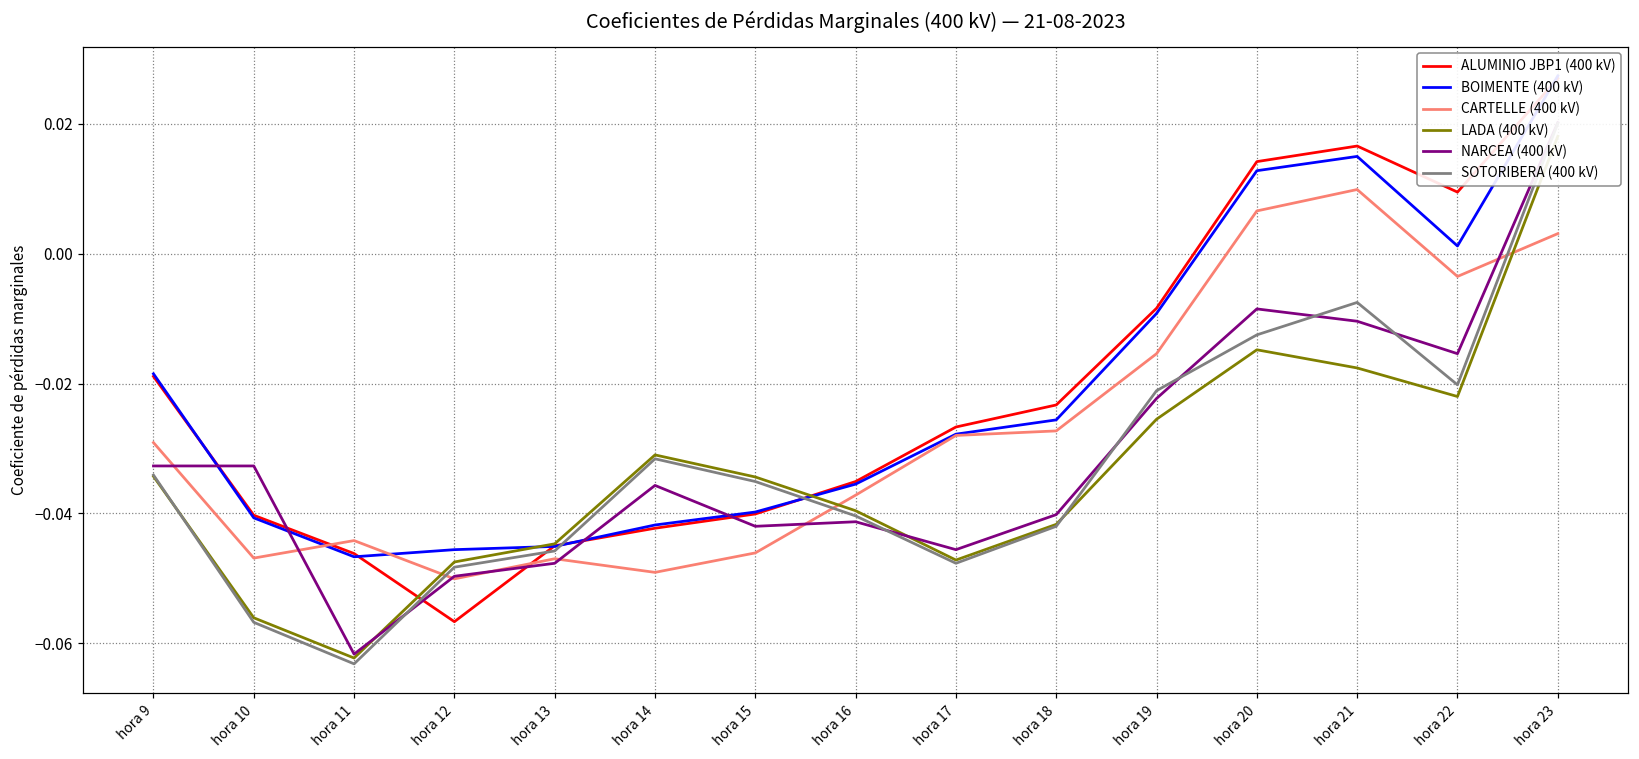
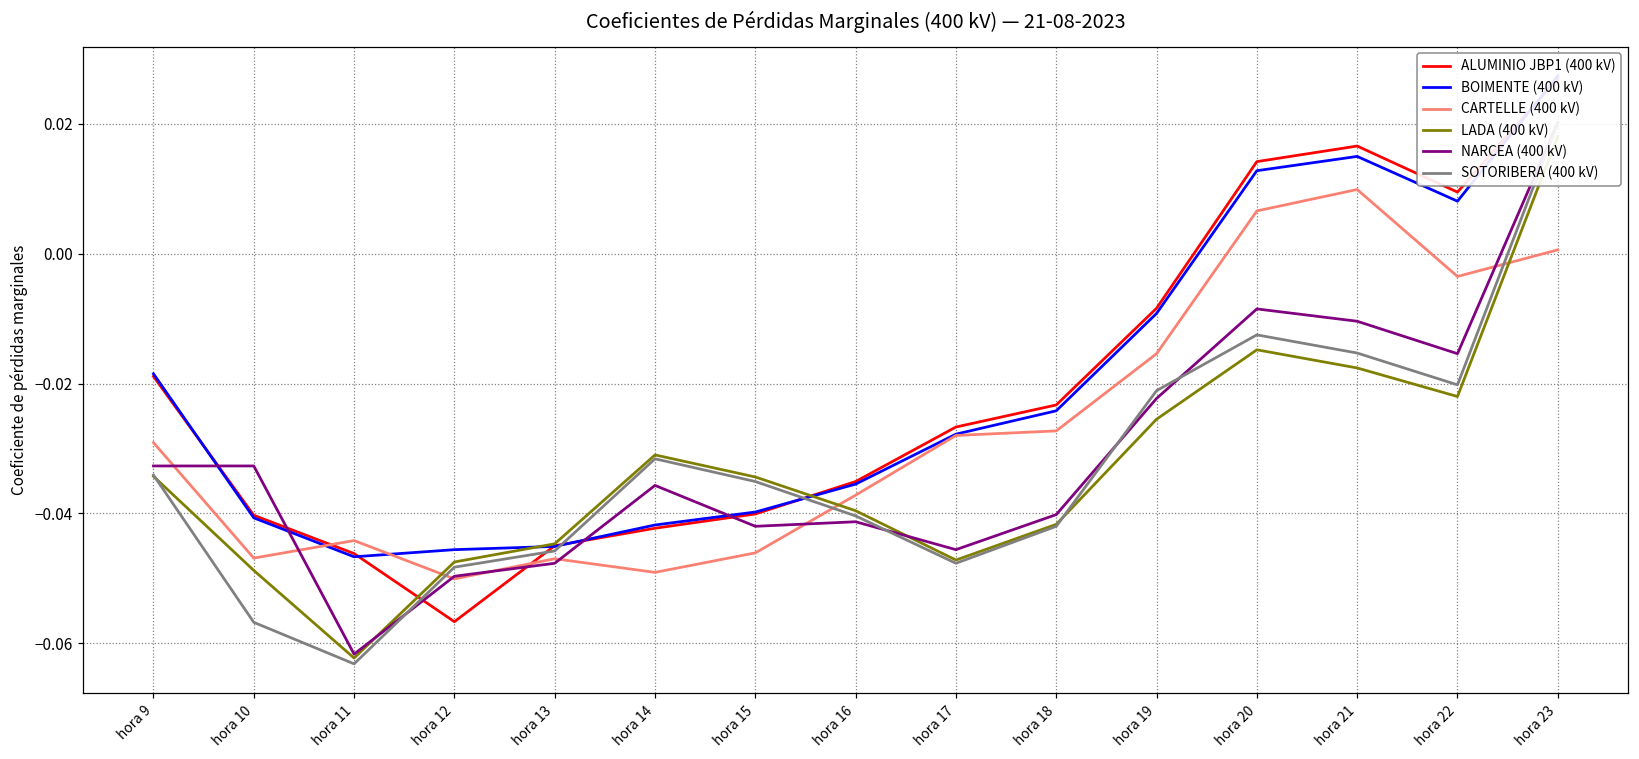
  {
    "ALUMINIO JBP1 (400 kV)": {
      "hora 11": -0.046,
      "hora 12": -0.057,
      "hora 14": -0.042,
      "hora 17": -0.027,
      "hora 18": -0.023,
      "hora 19": -0.008,
      "hora 20": 0.014,
      "hora 21": 0.017,
      "hora 22": 0.010
    },
    "BOIMENTE (400 kV)": {
      "hora 11": -0.047,
      "hora 12": -0.046,
      "hora 14": -0.042,
-     "hora 18": -0.026,
+     "hora 18": -0.024,
      "hora 19": -0.009,
      "hora 20": 0.013,
      "hora 21": 0.015,
-     "hora 22": 0.001
+     "hora 22": 0.008
    },
    "CARTELLE (400 kV)": {
      "hora 9": -0.029,
      "hora 10": -0.047,
      "hora 11": -0.044,
      "hora 13": -0.047,
      "hora 14": -0.049,
      "hora 15": -0.046,
      "hora 16": -0.037,
      "hora 18": -0.027,
      "hora 19": -0.015,
      "hora 20": 0.007,
      "hora 21": 0.010,
      "hora 22": -0.004,
-     "hora 23": 0.003
+     "hora 23": 0.001
    },
    "LADA (400 kV)": {
-     "hora 10": -0.056,
+     "hora 10": -0.049,
      "hora 11": -0.062,
      "hora 12": -0.048,
      "hora 14": -0.031,
      "hora 15": -0.034,
      "hora 16": -0.040,
      "hora 17": -0.047,
      "hora 19": -0.026,
      "hora 20": -0.015,
      "hora 21": -0.018,
      "hora 22": -0.022
    },
    "NARCEA (400 kV)": {
      "hora 9": -0.033,
      "hora 10": -0.033,
      "hora 11": -0.062,
      "hora 13": -0.048,
      "hora 14": -0.036,
      "hora 15": -0.042,
      "hora 16": -0.041,
      "hora 17": -0.046,
      "hora 18": -0.040,
      "hora 19": -0.022,
      "hora 20": -0.009,
      "hora 21": -0.010,
      "hora 22": -0.015
    },
    "SOTORIBERA (400 kV)": {
      "hora 10": -0.057,
      "hora 11": -0.063,
      "hora 12": -0.048,
      "hora 13": -0.046,
      "hora 14": -0.032,
      "hora 15": -0.035,
      "hora 16": -0.040,
      "hora 17": -0.048,
      "hora 19": -0.021,
      "hora 20": -0.013,
-     "hora 21": -0.008,
+     "hora 21": -0.015,
      "hora 22": -0.020
    }
  }
